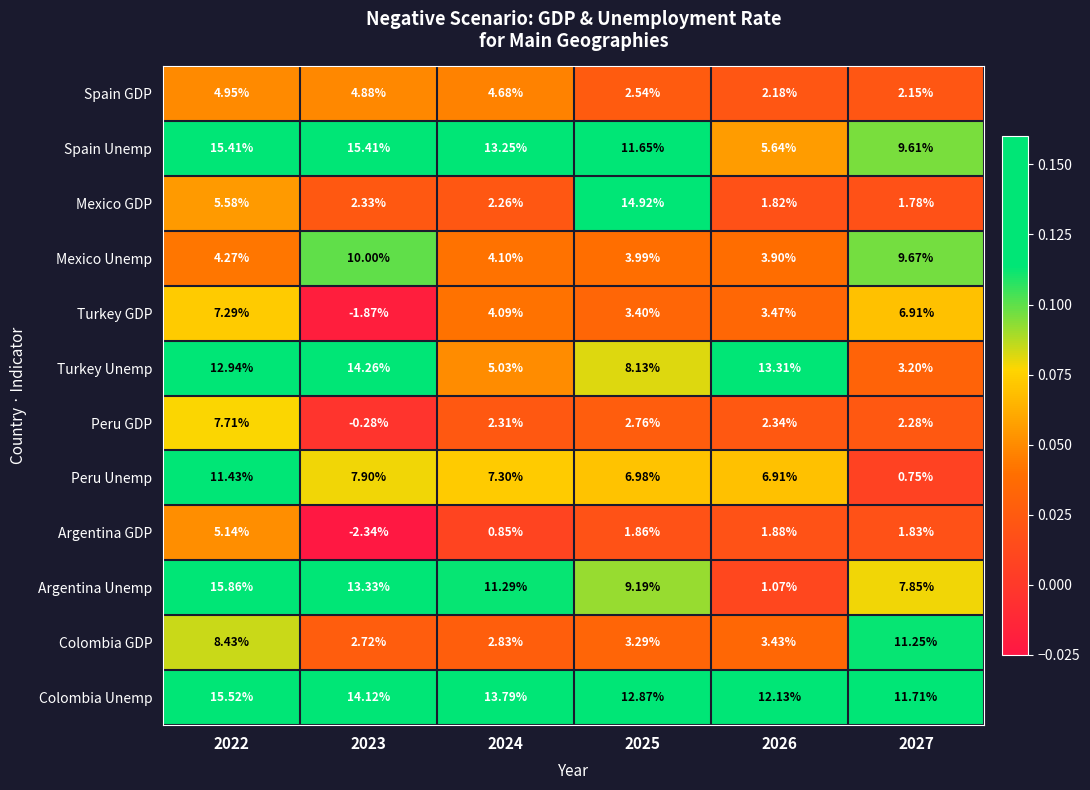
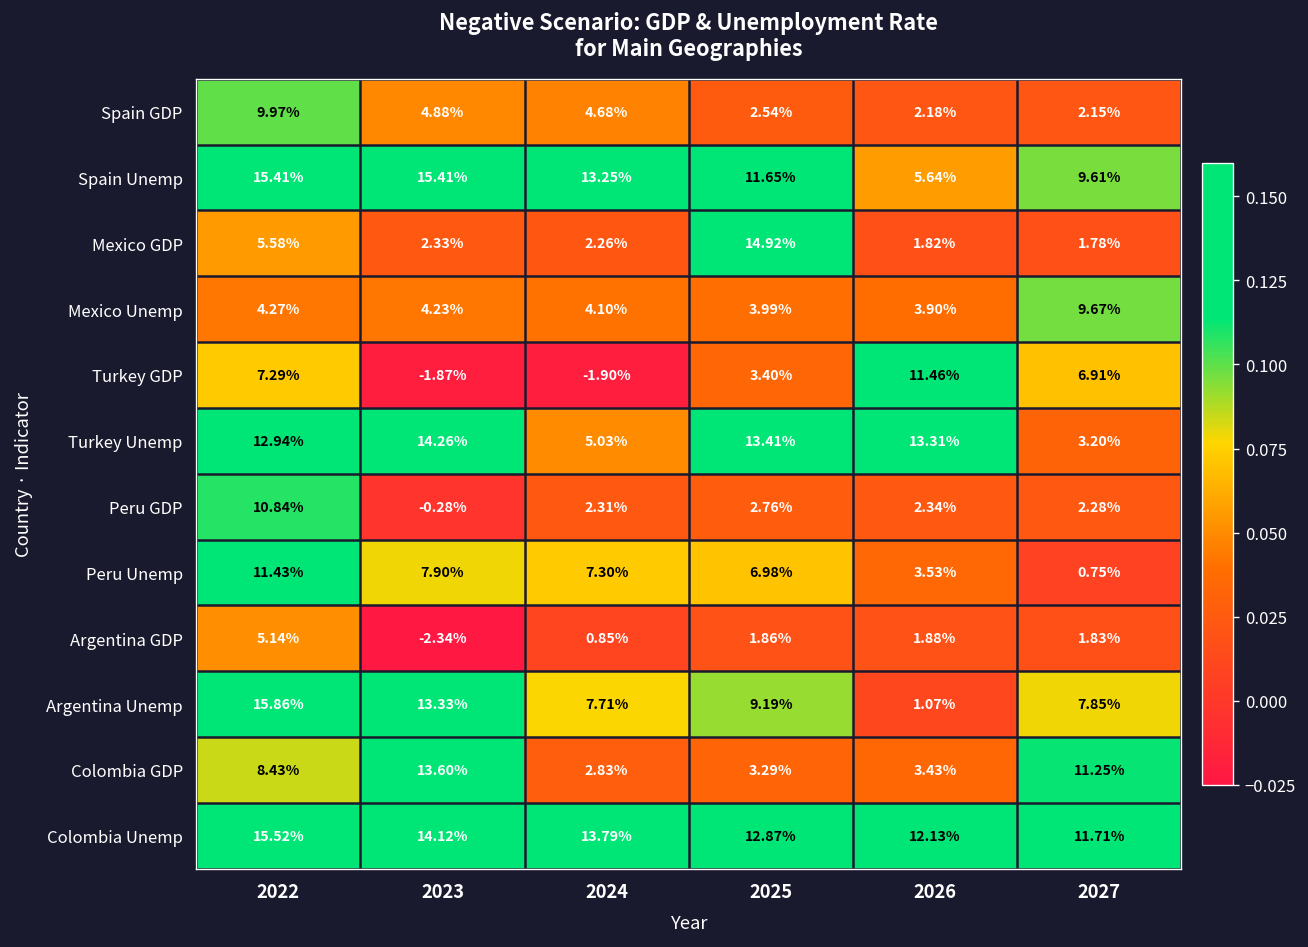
  {
    "Spain GDP": {
-     "2022": "4.95%",
+     "2022": "9.97%",
      "2023": "4.88%",
      "2024": "4.68%",
      "2025": "2.54%",
      "2026": "2.18%",
      "2027": "2.15%"
    },
    "Spain Unemp": {
      "2022": "15.41%",
      "2023": "15.41%",
      "2024": "13.25%",
      "2025": "11.65%",
      "2026": "5.64%",
      "2027": "9.61%"
    },
    "Mexico GDP": {
      "2022": "5.58%",
      "2023": "2.33%",
      "2024": "2.26%",
      "2025": "14.92%",
      "2026": "1.82%",
      "2027": "1.78%"
    },
    "Mexico Unemp": {
      "2022": "4.27%",
-     "2023": "10.00%",
+     "2023": "4.23%",
      "2024": "4.10%",
      "2025": "3.99%",
      "2026": "3.90%",
      "2027": "9.67%"
    },
    "Turkey GDP": {
      "2022": "7.29%",
      "2023": "-1.87%",
-     "2024": "4.09%",
+     "2024": "-1.90%",
      "2025": "3.40%",
-     "2026": "3.47%",
+     "2026": "11.46%",
      "2027": "6.91%"
    },
    "Turkey Unemp": {
      "2022": "12.94%",
      "2023": "14.26%",
      "2024": "5.03%",
-     "2025": "8.13%",
+     "2025": "13.41%",
      "2026": "13.31%",
      "2027": "3.20%"
    },
    "Peru GDP": {
-     "2022": "7.71%",
+     "2022": "10.84%",
      "2023": "-0.28%",
      "2024": "2.31%",
      "2025": "2.76%",
      "2026": "2.34%",
      "2027": "2.28%"
    },
    "Peru Unemp": {
      "2022": "11.43%",
      "2023": "7.90%",
      "2024": "7.30%",
      "2025": "6.98%",
-     "2026": "6.91%",
+     "2026": "3.53%",
      "2027": "0.75%"
    },
    "Argentina GDP": {
      "2022": "5.14%",
      "2023": "-2.34%",
      "2024": "0.85%",
      "2025": "1.86%",
      "2026": "1.88%",
      "2027": "1.83%"
    },
    "Argentina Unemp": {
      "2022": "15.86%",
      "2023": "13.33%",
-     "2024": "11.29%",
+     "2024": "7.71%",
      "2025": "9.19%",
      "2026": "1.07%",
      "2027": "7.85%"
    },
    "Colombia GDP": {
      "2022": "8.43%",
-     "2023": "2.72%",
+     "2023": "13.60%",
      "2024": "2.83%",
      "2025": "3.29%",
      "2026": "3.43%",
      "2027": "11.25%"
    },
    "Colombia Unemp": {
      "2022": "15.52%",
      "2023": "14.12%",
      "2024": "13.79%",
      "2025": "12.87%",
      "2026": "12.13%",
      "2027": "11.71%"
    }
  }
